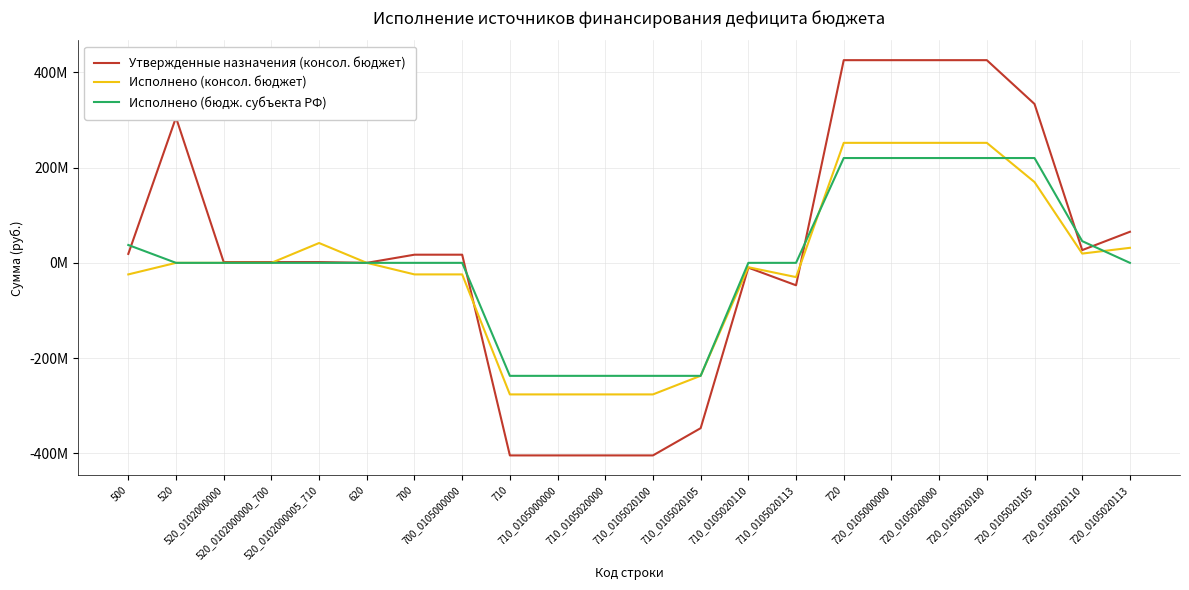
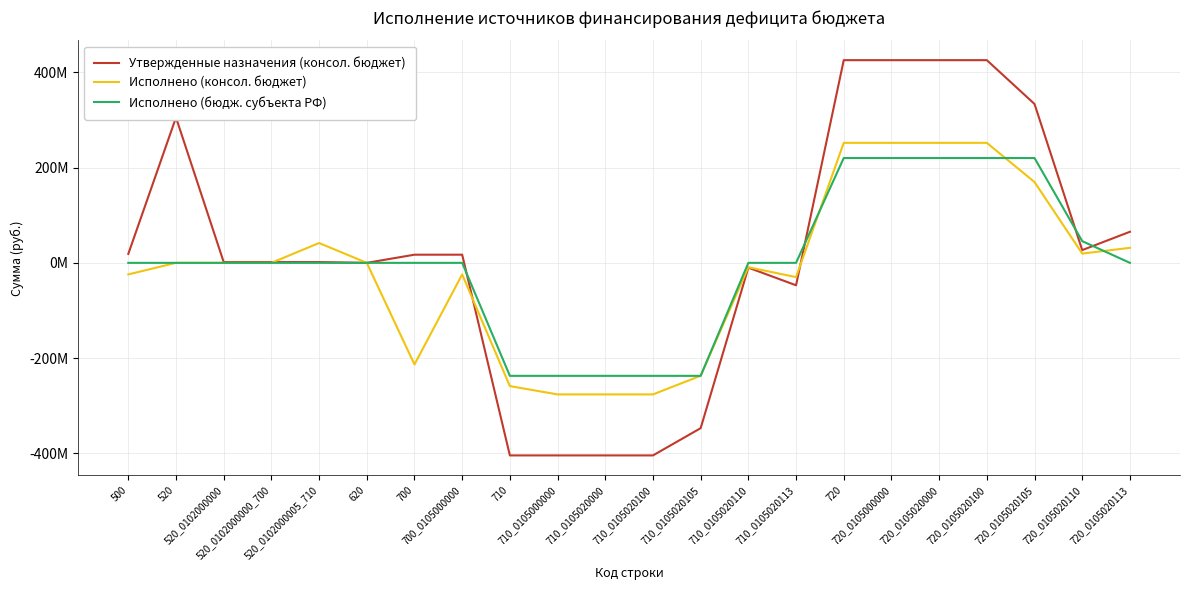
  {
    "Утвержденные назначения (консол. бюджет)": {
      "500": 20000000,
      "700": 20000000,
      "700_0105000000": 20000000,
      "710": -400000000,
      "710_0105000000": -400000000,
      "710_0105020000": -400000000,
      "710_0105020100": -400000000,
      "710_0105020105": -350000000,
      "710_0105020113": -50000000,
      "720": 430000000,
      "720_0105000000": 430000000,
      "720_0105020000": 430000000,
      "720_0105020100": 430000000,
      "720_0105020105": 330000000,
      "720_0105020110": 30000000,
      "720_0105020113": 70000000
    },
    "Исполнено (консол. бюджет)": {
      "500": -20000000,
      "520_0102000005_710": 40000000,
-     "700": -20000000,
+     "700": -210000000,
      "700_0105000000": -20000000,
-     "710": -280000000,
+     "710": -260000000,
      "710_0105000000": -280000000,
      "710_0105020000": -280000000,
      "710_0105020100": -280000000,
      "710_0105020113": -30000000,
      "720": 250000000,
      "720_0105000000": 250000000,
      "720_0105020000": 250000000,
      "720_0105020100": 250000000,
      "720_0105020105": 170000000,
      "720_0105020110": 20000000,
      "720_0105020113": 30000000
    },
    "Исполнено (бюдж. субъекта РФ)": {
-     "500": 40000000,
+     "500": 0,
      "700": 0,
      "700_0105000000": 0,
      "710": -240000000,
      "710_0105000000": -240000000,
      "710_0105020000": -240000000,
      "710_0105020100": -240000000,
      "710_0105020110": 0,
      "710_0105020113": 0,
      "720": 220000000,
      "720_0105000000": 220000000,
      "720_0105020000": 220000000,
      "720_0105020100": 220000000,
      "720_0105020105": 220000000,
      "720_0105020110": 50000000,
      "720_0105020113": 0
    }
  }
